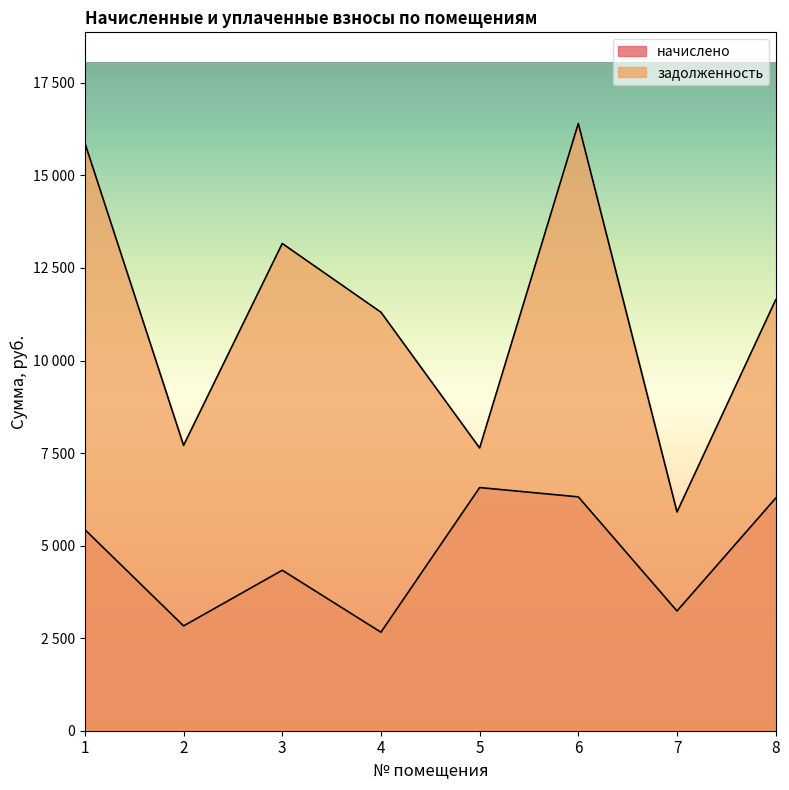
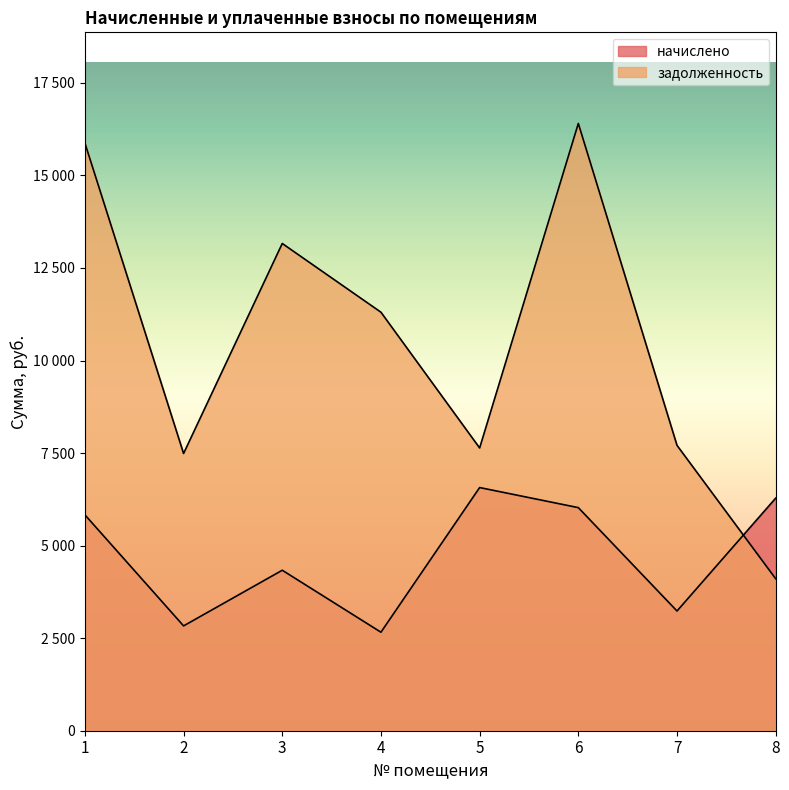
  {
    "начислено": {
-     "1": 5400,
+     "1": 5800,
      "2": 2800,
      "3": 4300,
      "4": 2700,
      "5": 6600,
-     "6": 6300,
+     "6": 6000,
      "7": 3200,
      "8": 6300
    },
    "задолженность": {
      "1": 15900,
-     "2": 7700,
+     "2": 7500,
      "3": 13200,
      "4": 11300,
      "5": 7600,
      "6": 16400,
-     "7": 5900,
-     "8": 11600
+     "7": 7700,
+     "8": 4100
    }
  }
